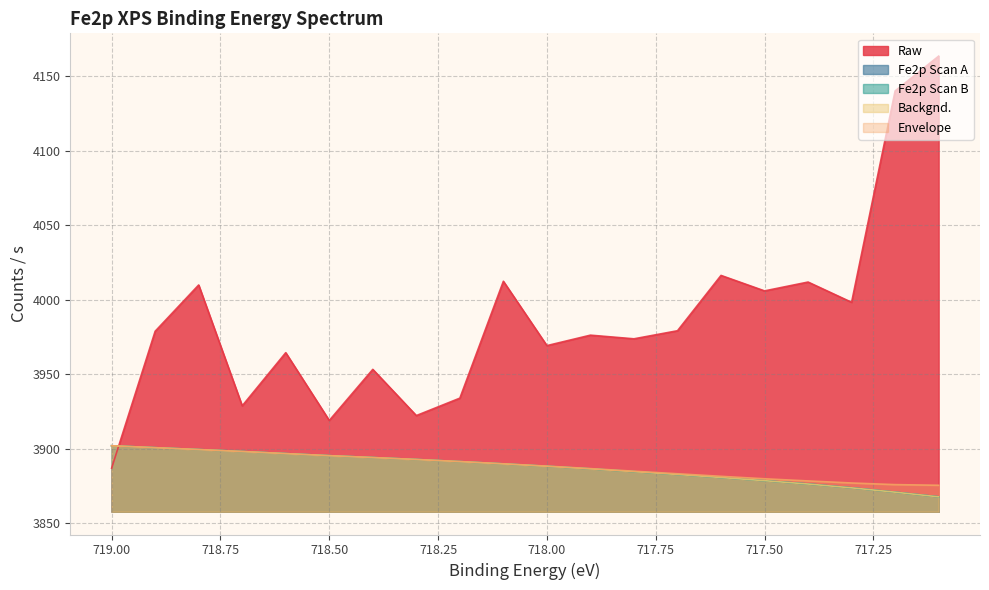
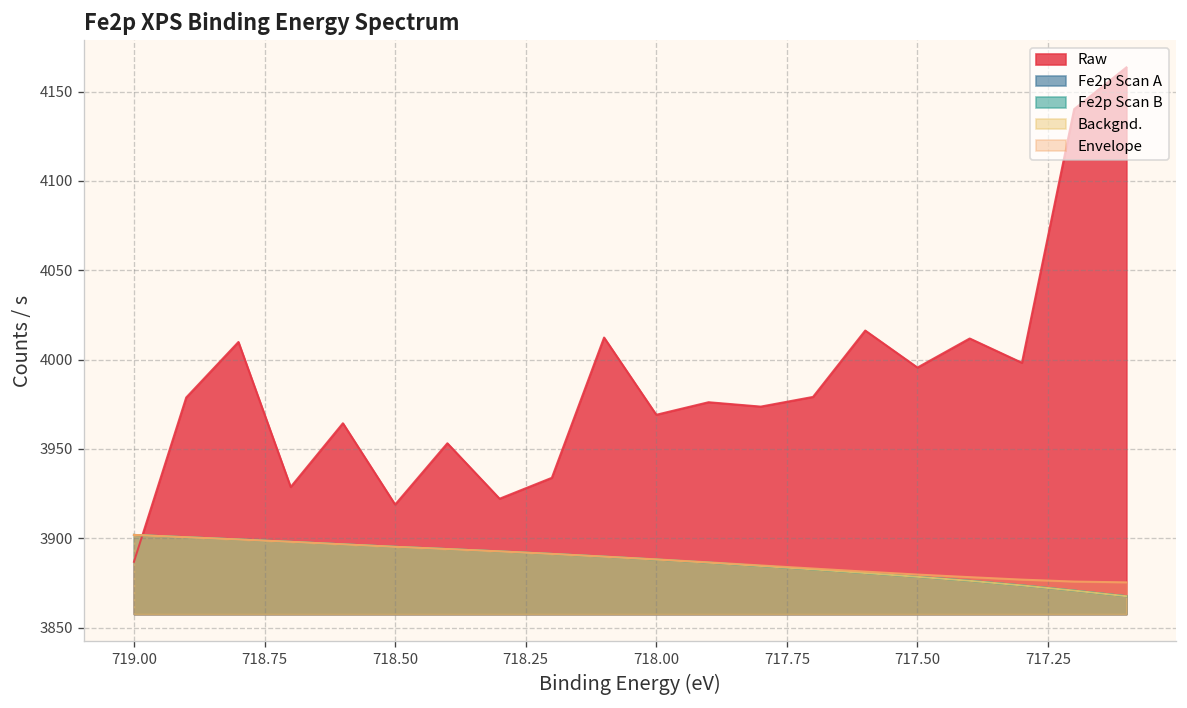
  {
    "Raw": {
      "719.00": 3887,
      "718.50": 3919,
      "718.00": 3969,
-     "717.50": 4006
+     "717.50": 3996
    }
  }
